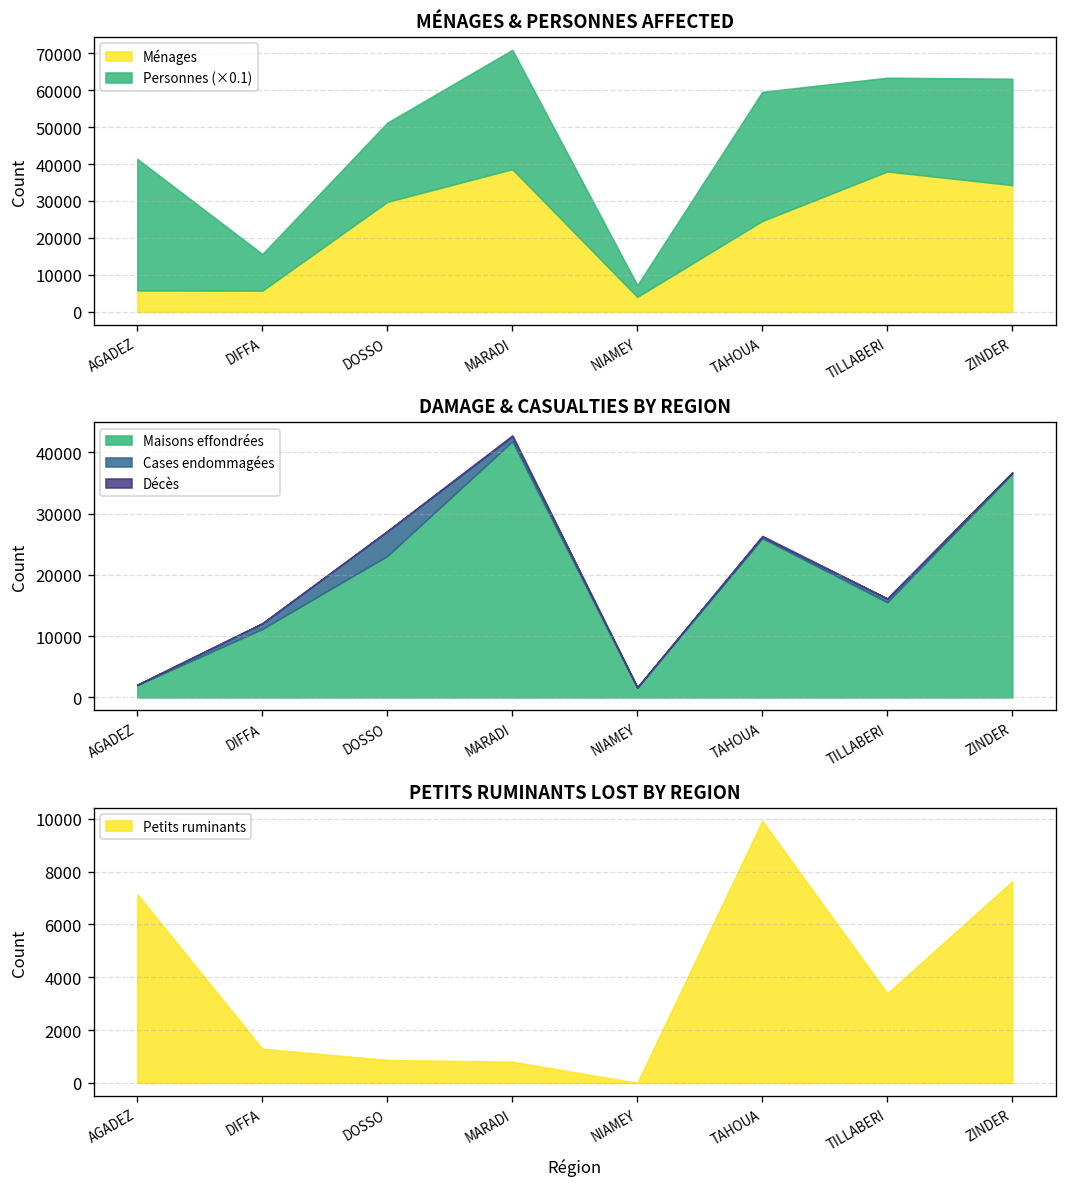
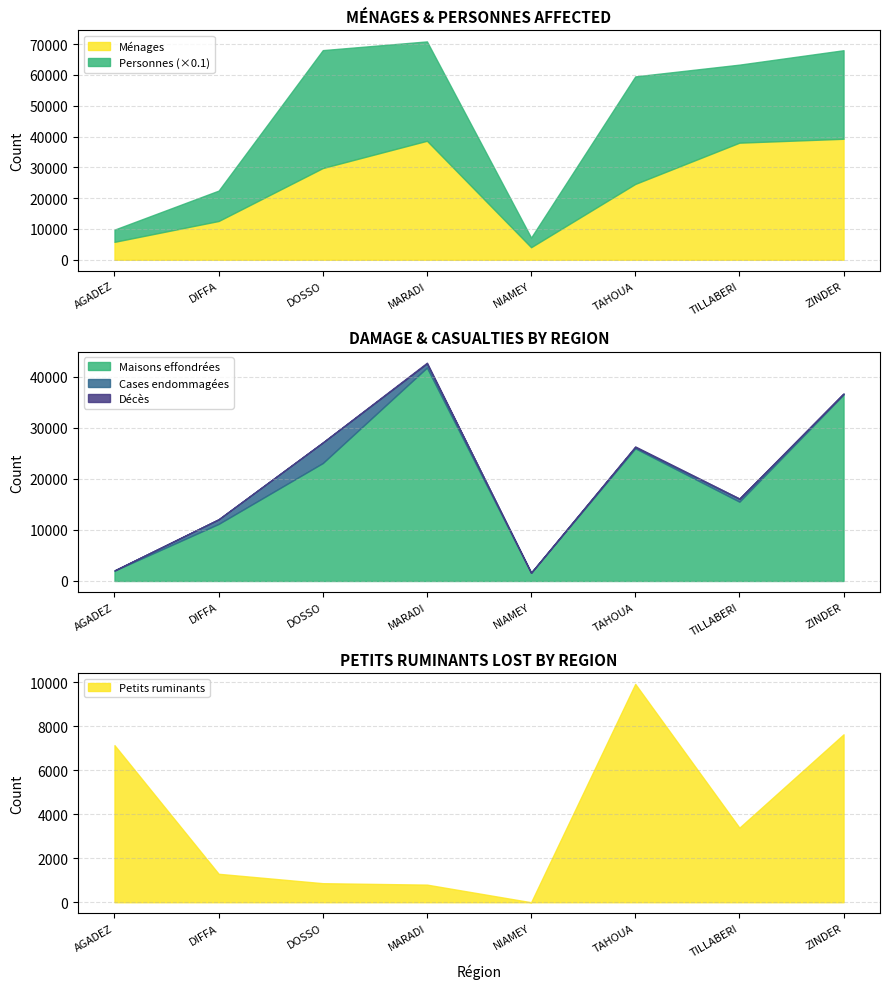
  {
    "MÉNAGES & PERSONNES AFFECTED": {
      "Ménages": {
        "AGADEZ": 6000,
-       "DIFFA": 6000,
+       "DIFFA": 13000,
        "DOSSO": 30000,
        "MARADI": 39000,
        "NIAMEY": 4000,
        "TAHOUA": 25000,
        "TILLABERI": 38000,
-       "ZINDER": 34000
+       "ZINDER": 39000
      },
      "Personnes (×0.1)": {
-       "AGADEZ": 36000,
+       "AGADEZ": 4000,
        "DIFFA": 10000,
-       "DOSSO": 21000,
+       "DOSSO": 38000,
        "MARADI": 32000,
        "NIAMEY": 3000,
        "TAHOUA": 35000,
        "TILLABERI": 25000,
        "ZINDER": 29000
      }
    },
    "DAMAGE & CASUALTIES BY REGION": {
      "Maisons effondrées": {
        "DIFFA": 11000,
        "DOSSO": 23000,
        "MARADI": 42000,
        "TILLABERI": 16000
      }
    },
    "PETITS RUMINANTS LOST BY REGION": {
      "AGADEZ": 7100,
      "DIFFA": 1300,
      "DOSSO": 900,
      "MARADI": 800,
      "NIAMEY": 0,
      "TAHOUA": 9900,
      "TILLABERI": 3400,
      "ZINDER": 7600
    }
  }
